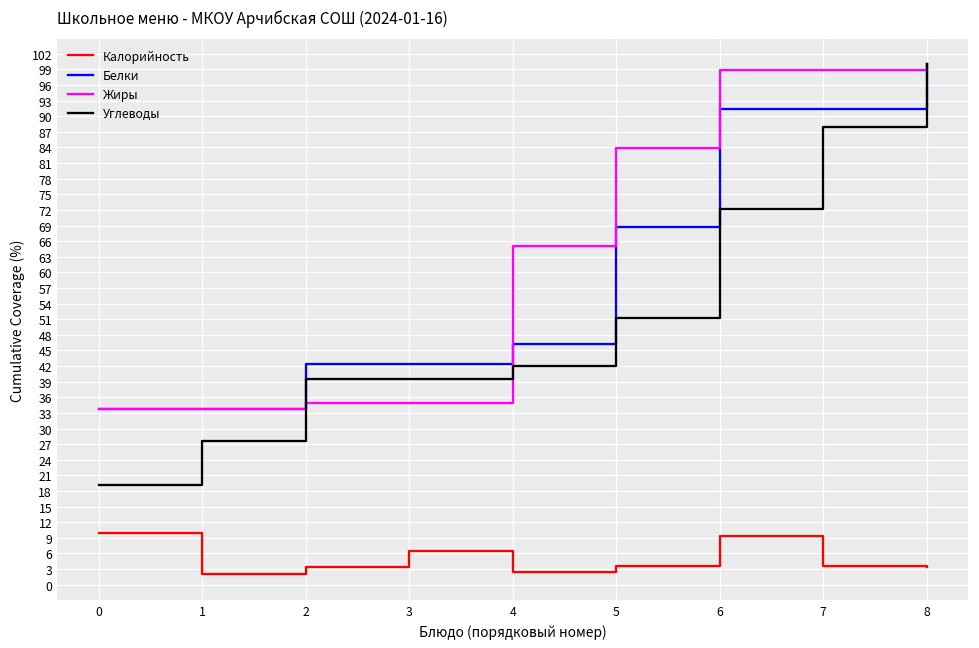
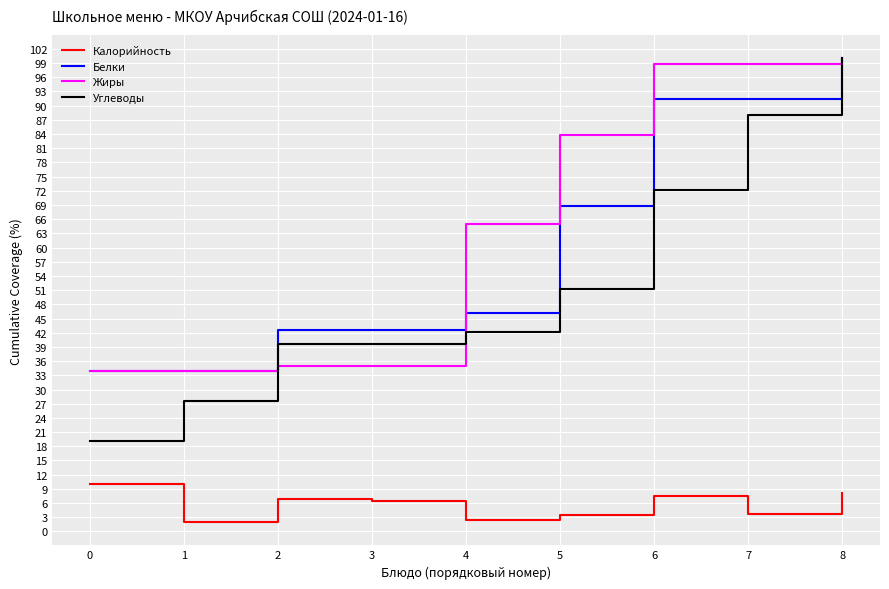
  {
    "Калорийность": {
      "0": 10,
      "1": 2,
-     "2": 3,
+     "2": 7,
      "3": 6,
      "4": 2,
      "5": 4,
-     "6": 9,
+     "6": 7,
      "7": 4,
-     "8": 3
+     "8": 8
    },
    "Белки": {
      "2": 42,
      "3": 42,
      "4": 46,
      "5": 69,
      "6": 91,
      "7": 91
    },
    "Жиры": {
      "2": 35,
      "3": 35,
      "4": 65,
      "5": 84,
      "6": 99,
      "7": 99
    },
    "Углеводы": {
      "0": 19,
      "1": 28,
      "2": 40,
      "3": 40,
      "4": 42,
      "5": 51,
      "6": 72,
      "7": 88
    }
  }
